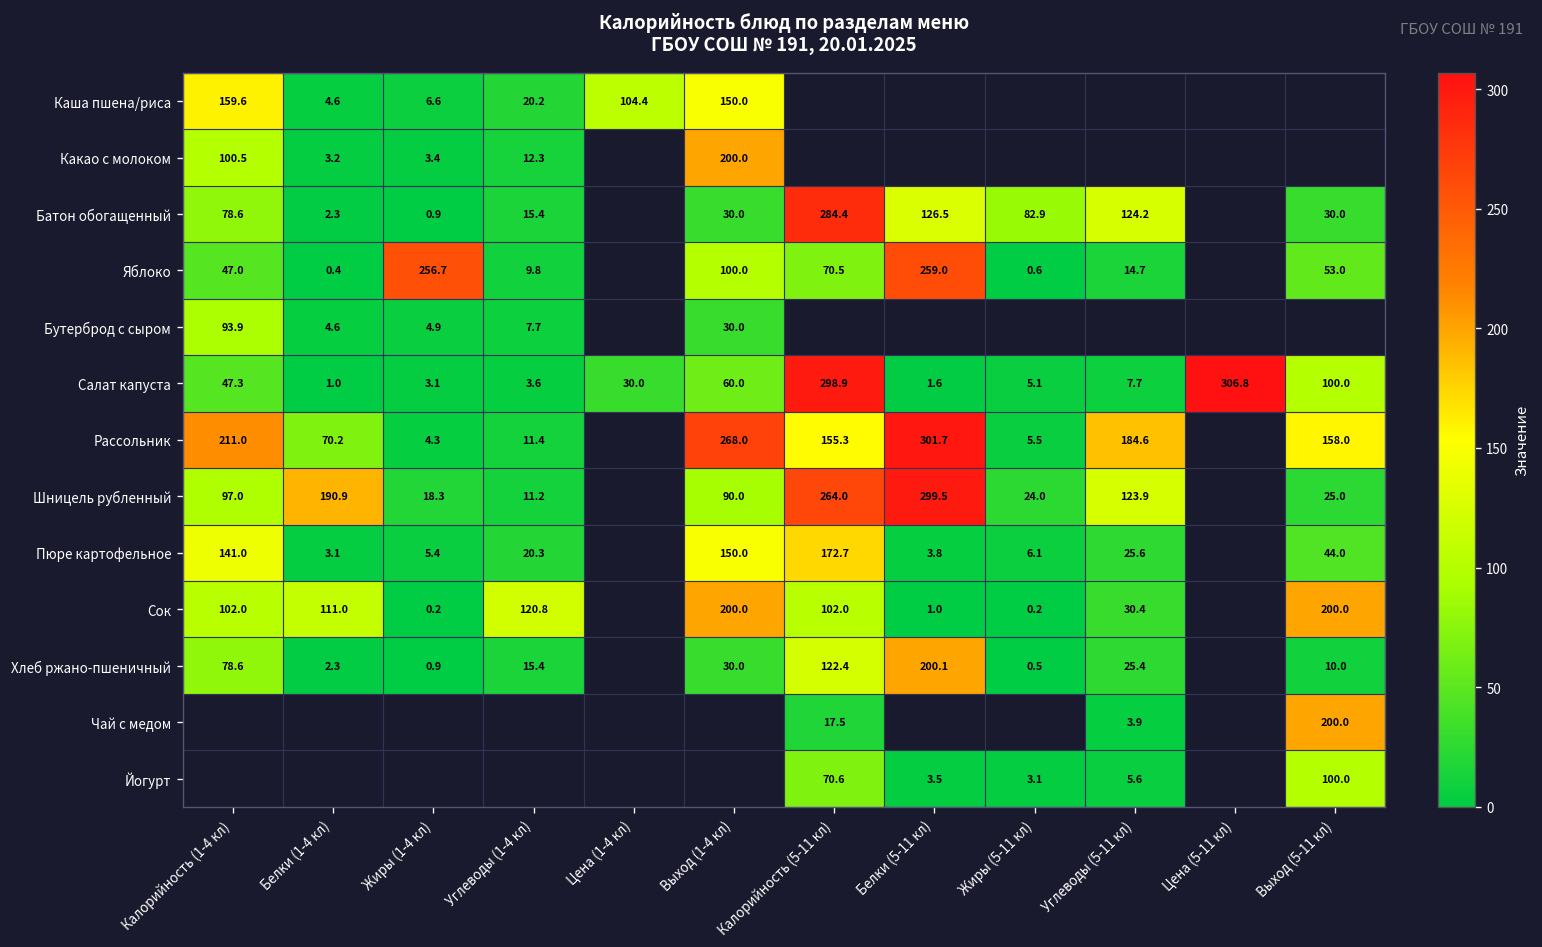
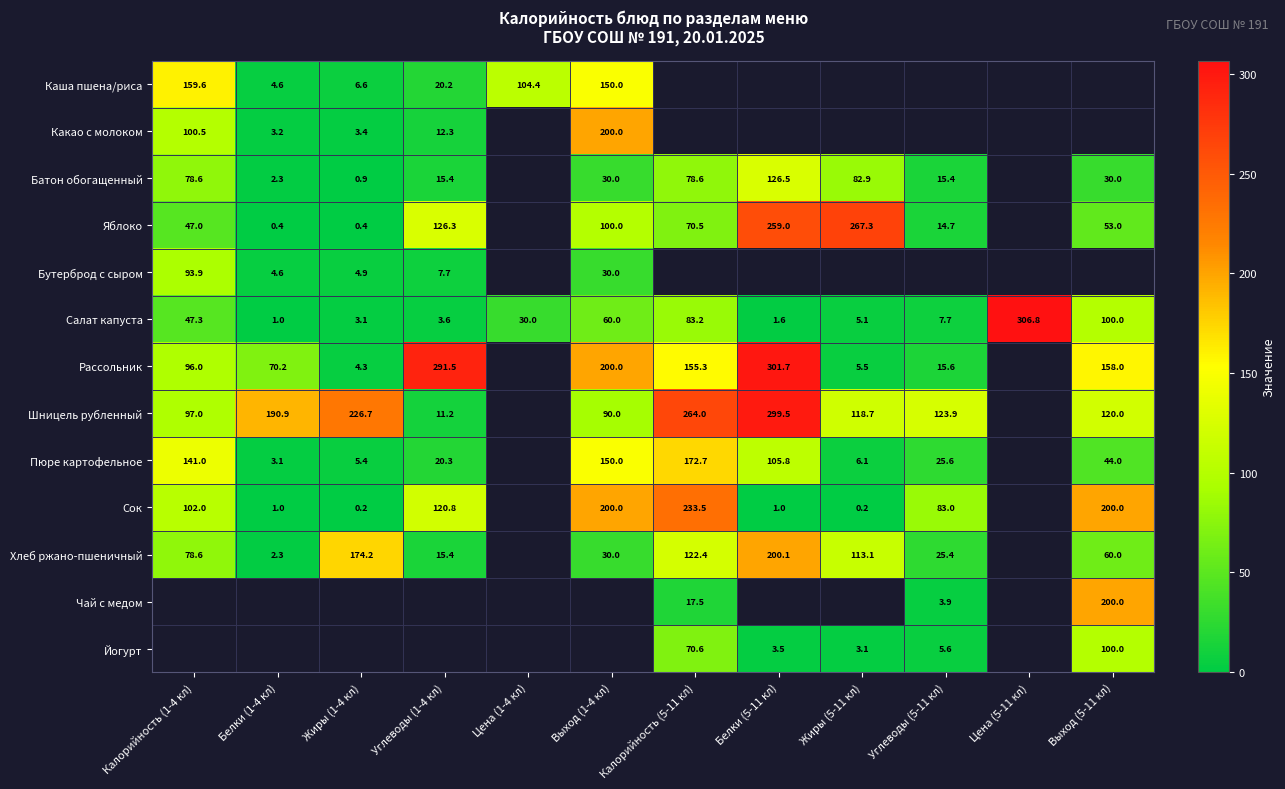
  {
    "Каша пшена/риса": {
      "Калорийность (1-4 кл)": 159.6,
      "Белки (1-4 кл)": 4.6,
      "Жиры (1-4 кл)": 6.6,
      "Углеводы (1-4 кл)": 20.2,
      "Цена (1-4 кл)": 104.4,
      "Выход (1-4 кл)": 150.0
    },
    "Какао с молоком": {
      "Калорийность (1-4 кл)": 100.5,
      "Белки (1-4 кл)": 3.2,
      "Жиры (1-4 кл)": 3.4,
      "Углеводы (1-4 кл)": 12.3,
      "Выход (1-4 кл)": 200.0
    },
    "Батон обогащенный": {
      "Калорийность (1-4 кл)": 78.6,
      "Белки (1-4 кл)": 2.3,
      "Жиры (1-4 кл)": 0.9,
      "Углеводы (1-4 кл)": 15.4,
      "Выход (1-4 кл)": 30.0,
-     "Калорийность (5-11 кл)": 284.4,
+     "Калорийность (5-11 кл)": 78.6,
      "Белки (5-11 кл)": 126.5,
      "Жиры (5-11 кл)": 82.9,
-     "Углеводы (5-11 кл)": 124.2,
+     "Углеводы (5-11 кл)": 15.4,
      "Выход (5-11 кл)": 30.0
    },
    "Яблоко": {
      "Калорийность (1-4 кл)": 47.0,
      "Белки (1-4 кл)": 0.4,
-     "Жиры (1-4 кл)": 256.7,
-     "Углеводы (1-4 кл)": 9.8,
+     "Жиры (1-4 кл)": 0.4,
+     "Углеводы (1-4 кл)": 126.3,
      "Выход (1-4 кл)": 100.0,
      "Калорийность (5-11 кл)": 70.5,
      "Белки (5-11 кл)": 259.0,
-     "Жиры (5-11 кл)": 0.6,
+     "Жиры (5-11 кл)": 267.3,
      "Углеводы (5-11 кл)": 14.7,
      "Выход (5-11 кл)": 53.0
    },
    "Бутерброд с сыром": {
      "Калорийность (1-4 кл)": 93.9,
      "Белки (1-4 кл)": 4.6,
      "Жиры (1-4 кл)": 4.9,
      "Углеводы (1-4 кл)": 7.7,
      "Выход (1-4 кл)": 30.0
    },
    "Салат капуста": {
      "Калорийность (1-4 кл)": 47.3,
      "Белки (1-4 кл)": 1.0,
      "Жиры (1-4 кл)": 3.1,
      "Углеводы (1-4 кл)": 3.6,
      "Цена (1-4 кл)": 30.0,
      "Выход (1-4 кл)": 60.0,
-     "Калорийность (5-11 кл)": 298.9,
+     "Калорийность (5-11 кл)": 83.2,
      "Белки (5-11 кл)": 1.6,
      "Жиры (5-11 кл)": 5.1,
      "Углеводы (5-11 кл)": 7.7,
      "Цена (5-11 кл)": 306.8,
      "Выход (5-11 кл)": 100.0
    },
    "Рассольник": {
-     "Калорийность (1-4 кл)": 211.0,
+     "Калорийность (1-4 кл)": 96.0,
      "Белки (1-4 кл)": 70.2,
      "Жиры (1-4 кл)": 4.3,
-     "Углеводы (1-4 кл)": 11.4,
-     "Выход (1-4 кл)": 268.0,
+     "Углеводы (1-4 кл)": 291.5,
+     "Выход (1-4 кл)": 200.0,
      "Калорийность (5-11 кл)": 155.3,
      "Белки (5-11 кл)": 301.7,
      "Жиры (5-11 кл)": 5.5,
-     "Углеводы (5-11 кл)": 184.6,
+     "Углеводы (5-11 кл)": 15.6,
      "Выход (5-11 кл)": 158.0
    },
    "Шницель рубленный": {
      "Калорийность (1-4 кл)": 97.0,
      "Белки (1-4 кл)": 190.9,
-     "Жиры (1-4 кл)": 18.3,
+     "Жиры (1-4 кл)": 226.7,
      "Углеводы (1-4 кл)": 11.2,
      "Выход (1-4 кл)": 90.0,
      "Калорийность (5-11 кл)": 264.0,
      "Белки (5-11 кл)": 299.5,
-     "Жиры (5-11 кл)": 24.0,
+     "Жиры (5-11 кл)": 118.7,
      "Углеводы (5-11 кл)": 123.9,
-     "Выход (5-11 кл)": 25.0
+     "Выход (5-11 кл)": 120.0
    },
    "Пюре картофельное": {
      "Калорийность (1-4 кл)": 141.0,
      "Белки (1-4 кл)": 3.1,
      "Жиры (1-4 кл)": 5.4,
      "Углеводы (1-4 кл)": 20.3,
      "Выход (1-4 кл)": 150.0,
      "Калорийность (5-11 кл)": 172.7,
-     "Белки (5-11 кл)": 3.8,
+     "Белки (5-11 кл)": 105.8,
      "Жиры (5-11 кл)": 6.1,
      "Углеводы (5-11 кл)": 25.6,
      "Выход (5-11 кл)": 44.0
    },
    "Сок": {
      "Калорийность (1-4 кл)": 102.0,
-     "Белки (1-4 кл)": 111.0,
+     "Белки (1-4 кл)": 1.0,
      "Жиры (1-4 кл)": 0.2,
      "Углеводы (1-4 кл)": 120.8,
      "Выход (1-4 кл)": 200.0,
-     "Калорийность (5-11 кл)": 102.0,
+     "Калорийность (5-11 кл)": 233.5,
      "Белки (5-11 кл)": 1.0,
      "Жиры (5-11 кл)": 0.2,
-     "Углеводы (5-11 кл)": 30.4,
+     "Углеводы (5-11 кл)": 83.0,
      "Выход (5-11 кл)": 200.0
    },
    "Хлеб ржано-пшеничный": {
      "Калорийность (1-4 кл)": 78.6,
      "Белки (1-4 кл)": 2.3,
-     "Жиры (1-4 кл)": 0.9,
+     "Жиры (1-4 кл)": 174.2,
      "Углеводы (1-4 кл)": 15.4,
      "Выход (1-4 кл)": 30.0,
      "Калорийность (5-11 кл)": 122.4,
      "Белки (5-11 кл)": 200.1,
-     "Жиры (5-11 кл)": 0.5,
+     "Жиры (5-11 кл)": 113.1,
      "Углеводы (5-11 кл)": 25.4,
-     "Выход (5-11 кл)": 10.0
+     "Выход (5-11 кл)": 60.0
    },
    "Чай с медом": {
      "Калорийность (5-11 кл)": 17.5,
      "Углеводы (5-11 кл)": 3.9,
      "Выход (5-11 кл)": 200.0
    },
    "Йогурт": {
      "Калорийность (5-11 кл)": 70.6,
      "Белки (5-11 кл)": 3.5,
      "Жиры (5-11 кл)": 3.1,
      "Углеводы (5-11 кл)": 5.6,
      "Выход (5-11 кл)": 100.0
    }
  }
